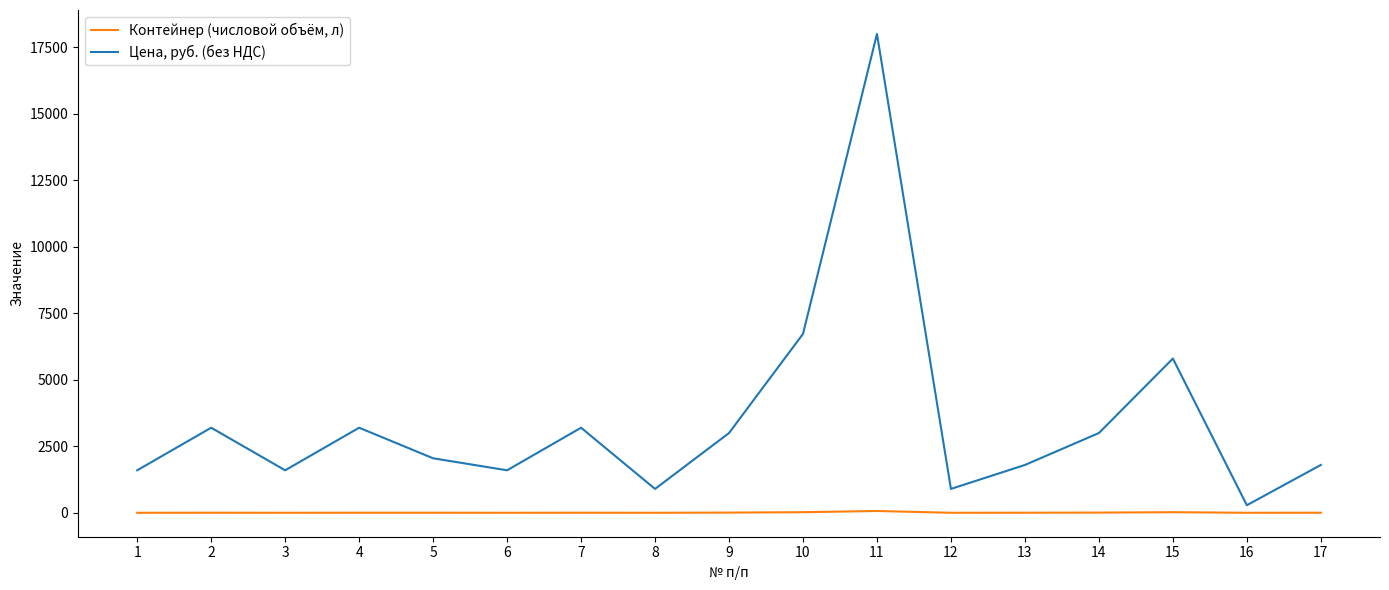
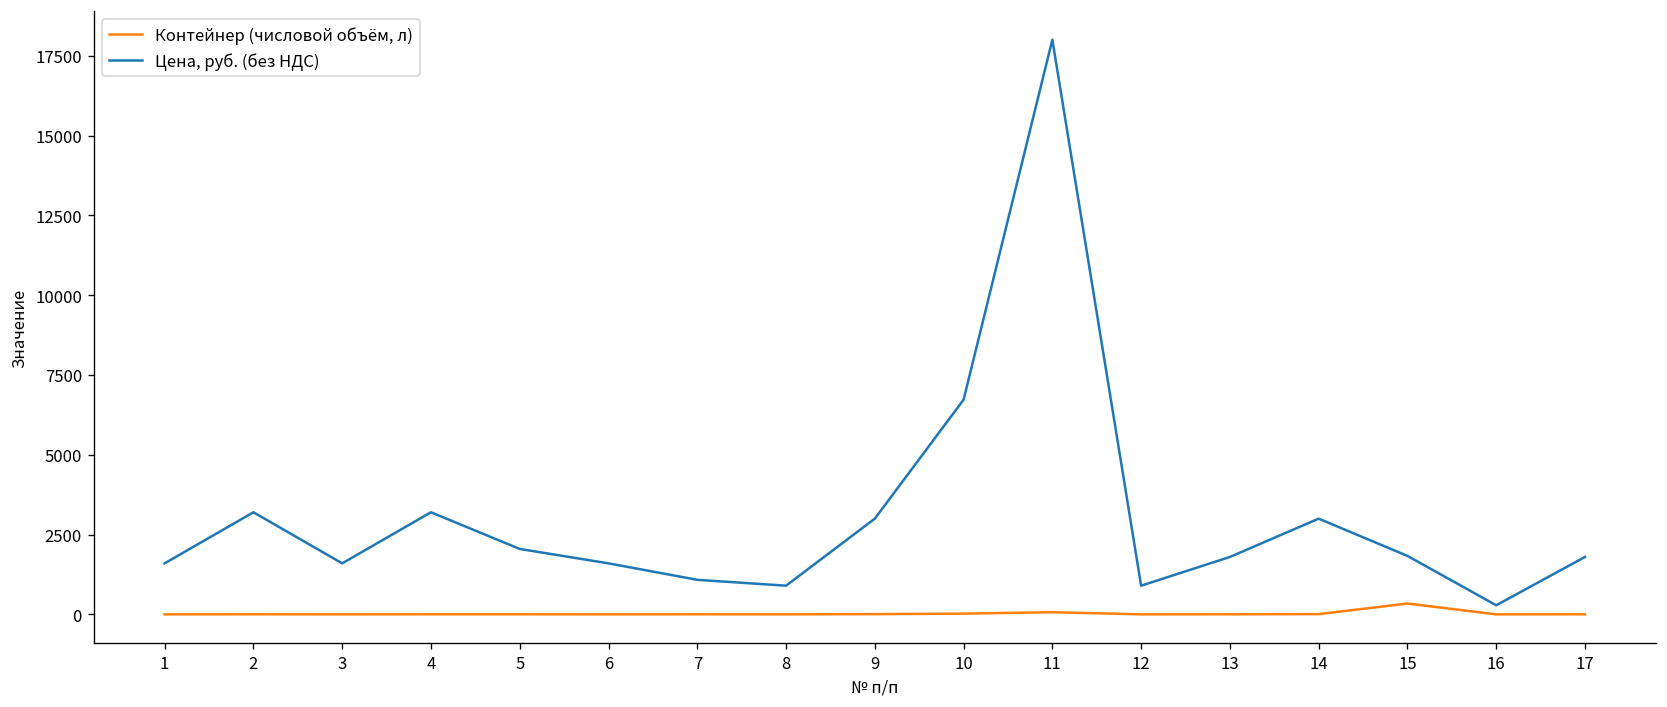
  {
    "Контейнер (числовой объём, л)": {
      "1": 0,
      "2": 0,
      "3": 0,
      "4": 0,
      "5": 0,
      "6": 0,
      "7": 0,
      "8": 0,
      "9": 0,
      "10": 0,
      "11": 100,
      "12": 0,
      "13": 0,
      "14": 0,
-     "15": 0,
+     "15": 300,
      "16": 0,
      "17": 0
    },
    "Цена, руб. (без НДС)": {
      "1": 1600,
      "2": 3200,
      "3": 1600,
      "4": 3200,
      "5": 2100,
      "6": 1600,
-     "7": 3200,
+     "7": 1100,
      "8": 900,
      "9": 3000,
      "10": 6700,
      "11": 18000,
      "12": 900,
      "13": 1800,
      "14": 3000,
-     "15": 5800,
+     "15": 1800,
      "16": 300,
      "17": 1800
    }
  }
